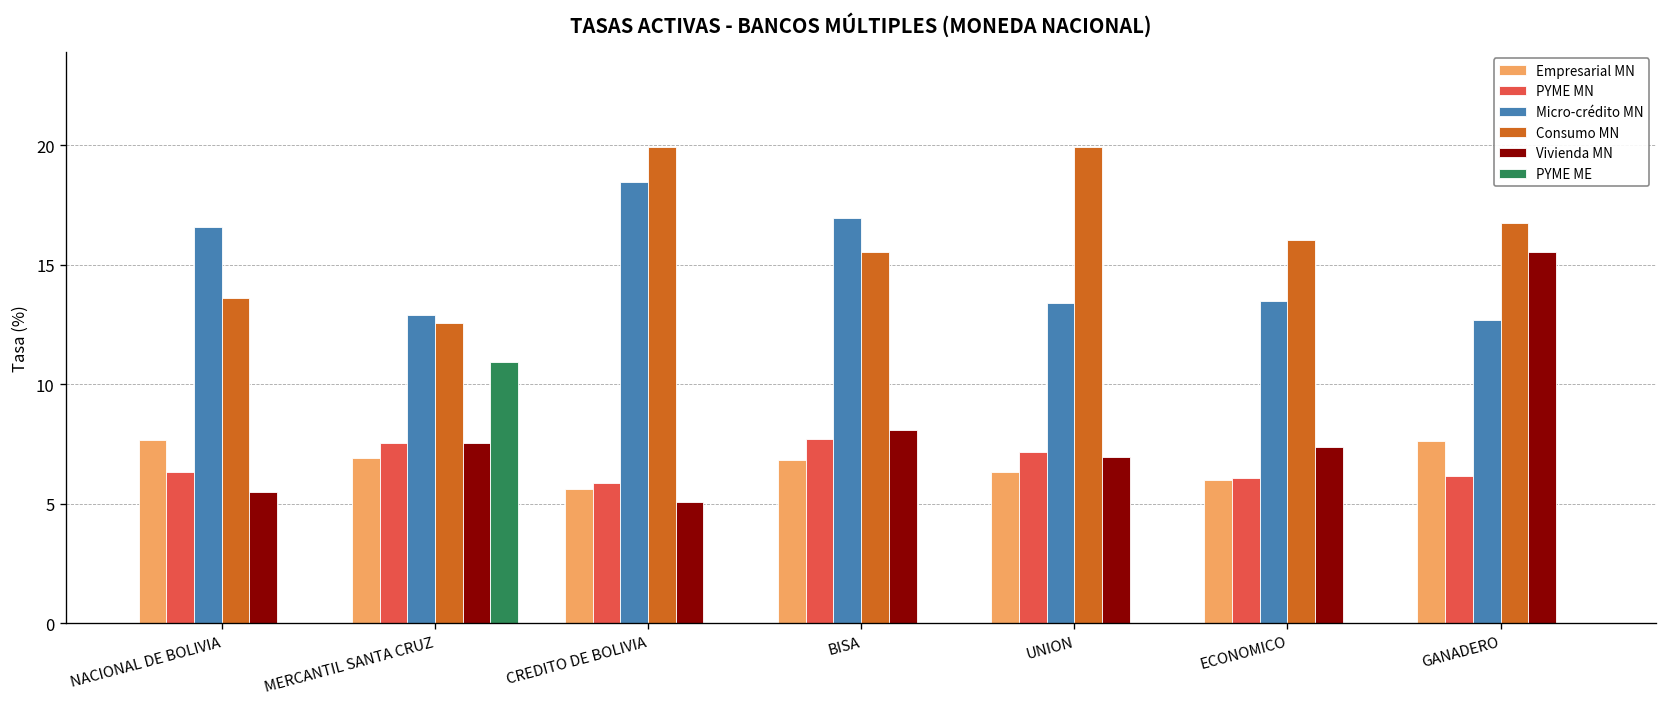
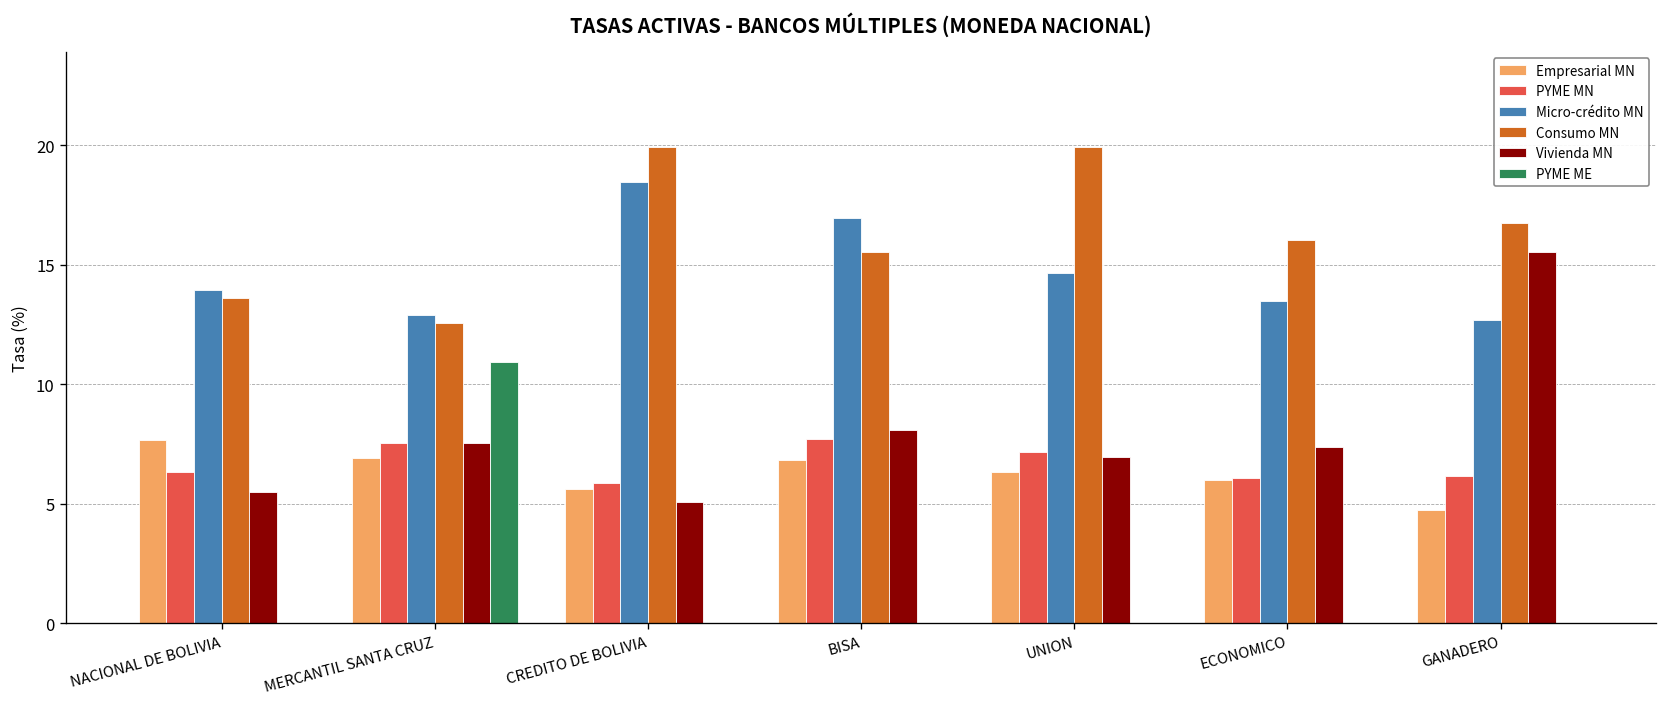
  {
    "Empresarial MN": {
      "NACIONAL DE BOLIVIA": 7.6,
      "MERCANTIL SANTA CRUZ": 6.9,
      "CREDITO DE BOLIVIA": 5.6,
      "BISA": 6.8,
      "UNION": 6.3,
      "ECONOMICO": 6.0,
-     "GANADERO": 7.6
+     "GANADERO": 4.7
    },
    "Micro-crédito MN": {
-     "NACIONAL DE BOLIVIA": 16.6,
+     "NACIONAL DE BOLIVIA": 13.9,
      "MERCANTIL SANTA CRUZ": 12.9,
      "CREDITO DE BOLIVIA": 18.5,
      "BISA": 16.9,
-     "UNION": 13.4,
+     "UNION": 14.7,
      "ECONOMICO": 13.5,
      "GANADERO": 12.7
    },
    "Vivienda MN": {
      "NACIONAL DE BOLIVIA": 5.5,
      "MERCANTIL SANTA CRUZ": 7.5,
      "CREDITO DE BOLIVIA": 5.1,
      "BISA": 8.1,
      "UNION": 7.0,
      "ECONOMICO": 7.4,
      "GANADERO": 15.5
    },
    "PYME ME": {
      "NACIONAL DE BOLIVIA": 0.0,
      "MERCANTIL SANTA CRUZ": 10.9,
      "CREDITO DE BOLIVIA": 0.0,
      "BISA": 0.0,
      "UNION": 0.0,
      "ECONOMICO": 0.0,
      "GANADERO": 0.0
    }
  }
